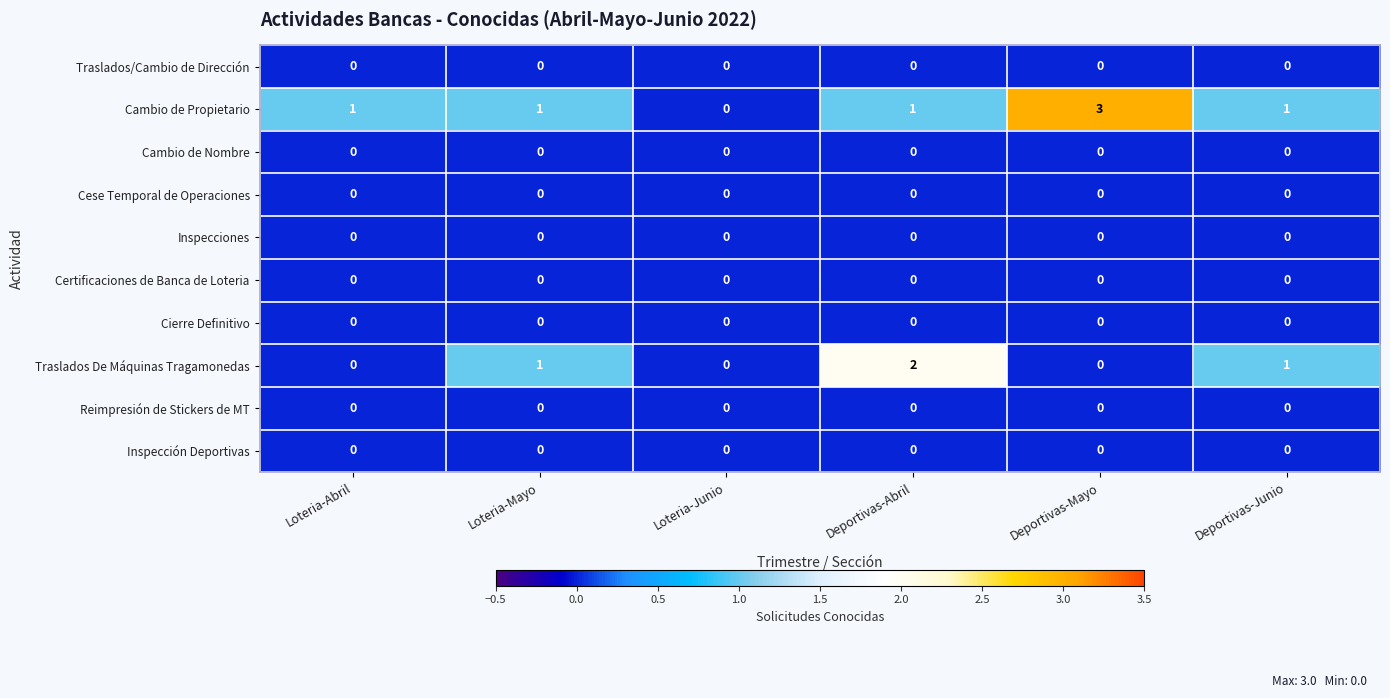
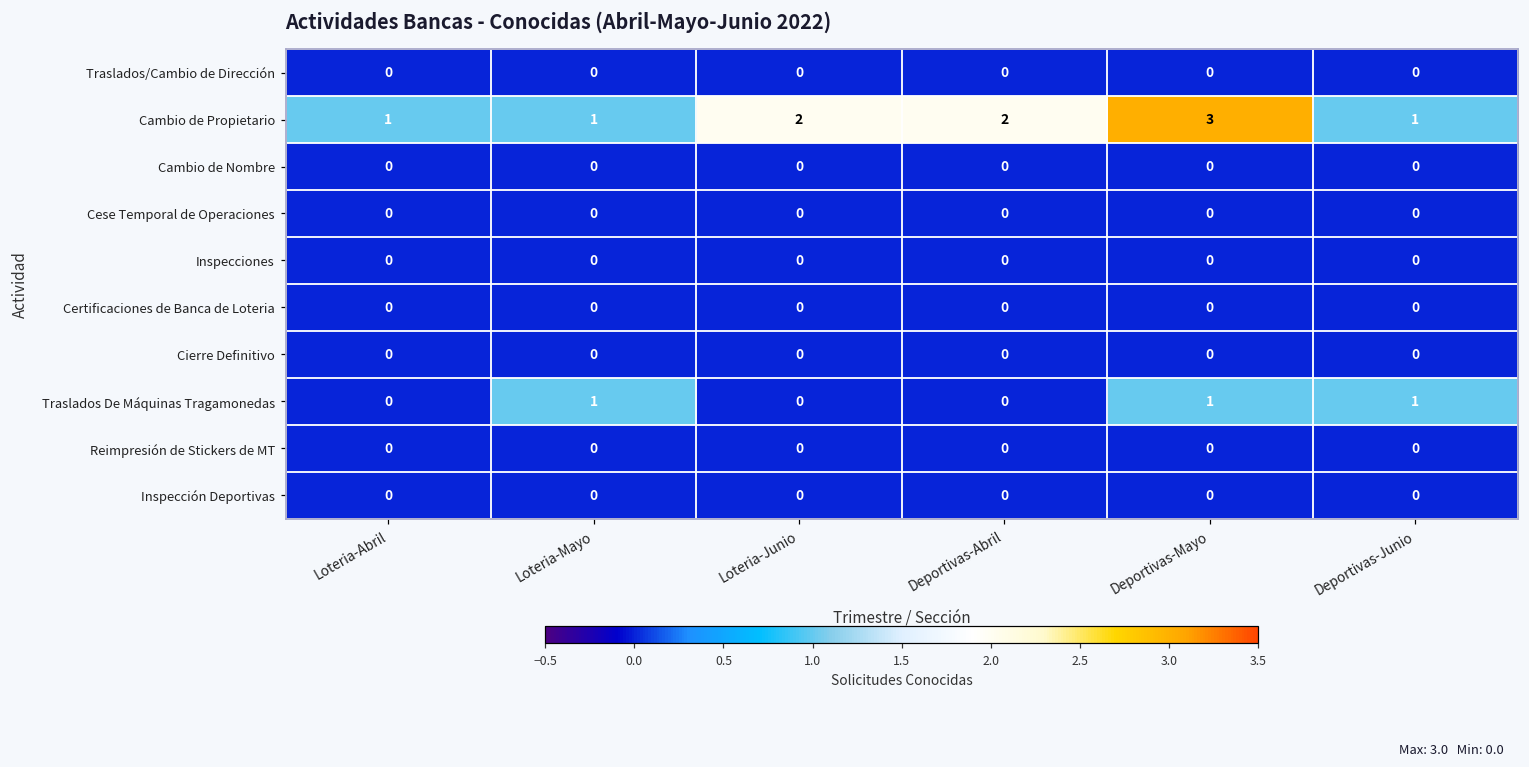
  {
    "Traslados/Cambio de Dirección": {
      "Loteria-Abril": 0,
      "Loteria-Mayo": 0,
      "Loteria-Junio": 0,
      "Deportivas-Abril": 0,
      "Deportivas-Mayo": 0,
      "Deportivas-Junio": 0
    },
    "Cambio de Propietario": {
      "Loteria-Abril": 1,
      "Loteria-Mayo": 1,
-     "Loteria-Junio": 0,
-     "Deportivas-Abril": 1,
+     "Loteria-Junio": 2,
+     "Deportivas-Abril": 2,
      "Deportivas-Mayo": 3,
      "Deportivas-Junio": 1
    },
    "Cambio de Nombre": {
      "Loteria-Abril": 0,
      "Loteria-Mayo": 0,
      "Loteria-Junio": 0,
      "Deportivas-Abril": 0,
      "Deportivas-Mayo": 0,
      "Deportivas-Junio": 0
    },
    "Cese Temporal de Operaciones": {
      "Loteria-Abril": 0,
      "Loteria-Mayo": 0,
      "Loteria-Junio": 0,
      "Deportivas-Abril": 0,
      "Deportivas-Mayo": 0,
      "Deportivas-Junio": 0
    },
    "Inspecciones": {
      "Loteria-Abril": 0,
      "Loteria-Mayo": 0,
      "Loteria-Junio": 0,
      "Deportivas-Abril": 0,
      "Deportivas-Mayo": 0,
      "Deportivas-Junio": 0
    },
    "Certificaciones de Banca de Loteria": {
      "Loteria-Abril": 0,
      "Loteria-Mayo": 0,
      "Loteria-Junio": 0,
      "Deportivas-Abril": 0,
      "Deportivas-Mayo": 0,
      "Deportivas-Junio": 0
    },
    "Cierre Definitivo": {
      "Loteria-Abril": 0,
      "Loteria-Mayo": 0,
      "Loteria-Junio": 0,
      "Deportivas-Abril": 0,
      "Deportivas-Mayo": 0,
      "Deportivas-Junio": 0
    },
    "Traslados De Máquinas Tragamonedas": {
      "Loteria-Abril": 0,
      "Loteria-Mayo": 1,
      "Loteria-Junio": 0,
-     "Deportivas-Abril": 2,
-     "Deportivas-Mayo": 0,
+     "Deportivas-Abril": 0,
+     "Deportivas-Mayo": 1,
      "Deportivas-Junio": 1
    },
    "Reimpresión de Stickers de MT": {
      "Loteria-Abril": 0,
      "Loteria-Mayo": 0,
      "Loteria-Junio": 0,
      "Deportivas-Abril": 0,
      "Deportivas-Mayo": 0,
      "Deportivas-Junio": 0
    },
    "Inspección Deportivas": {
      "Loteria-Abril": 0,
      "Loteria-Mayo": 0,
      "Loteria-Junio": 0,
      "Deportivas-Abril": 0,
      "Deportivas-Mayo": 0,
      "Deportivas-Junio": 0
    }
  }
